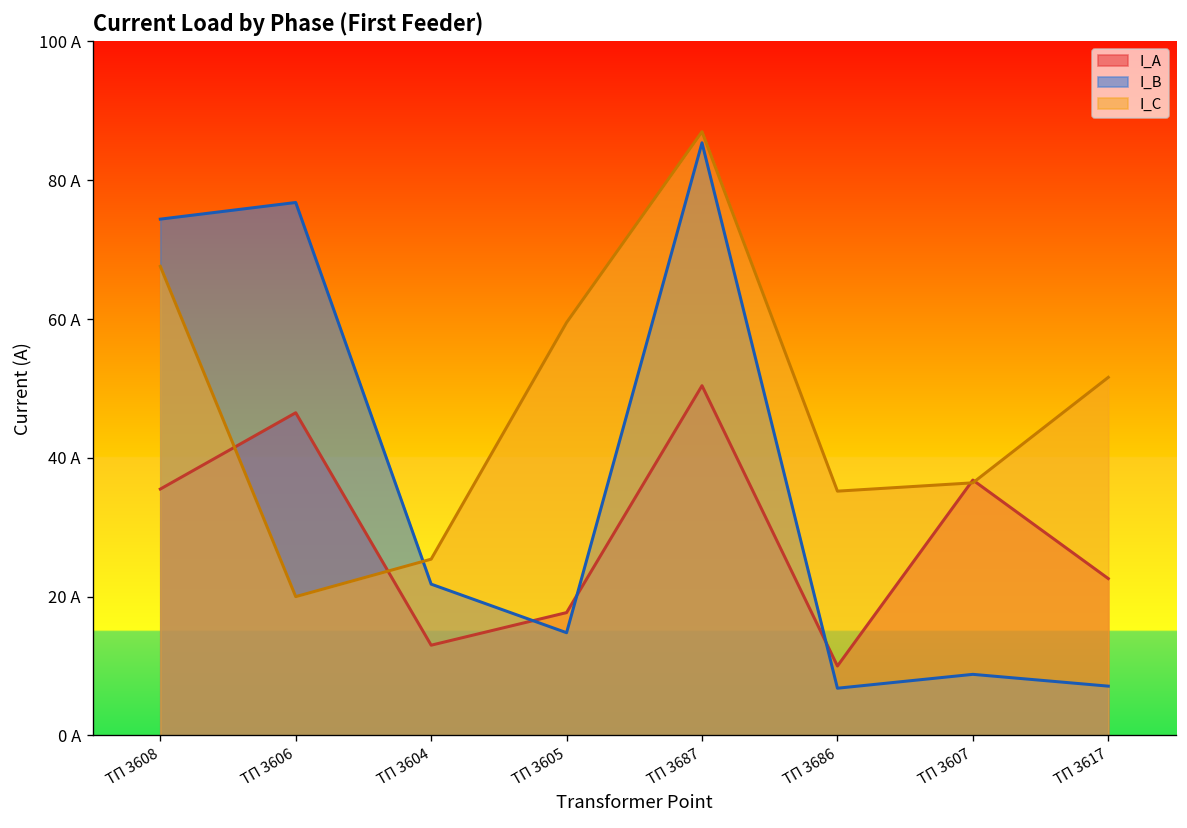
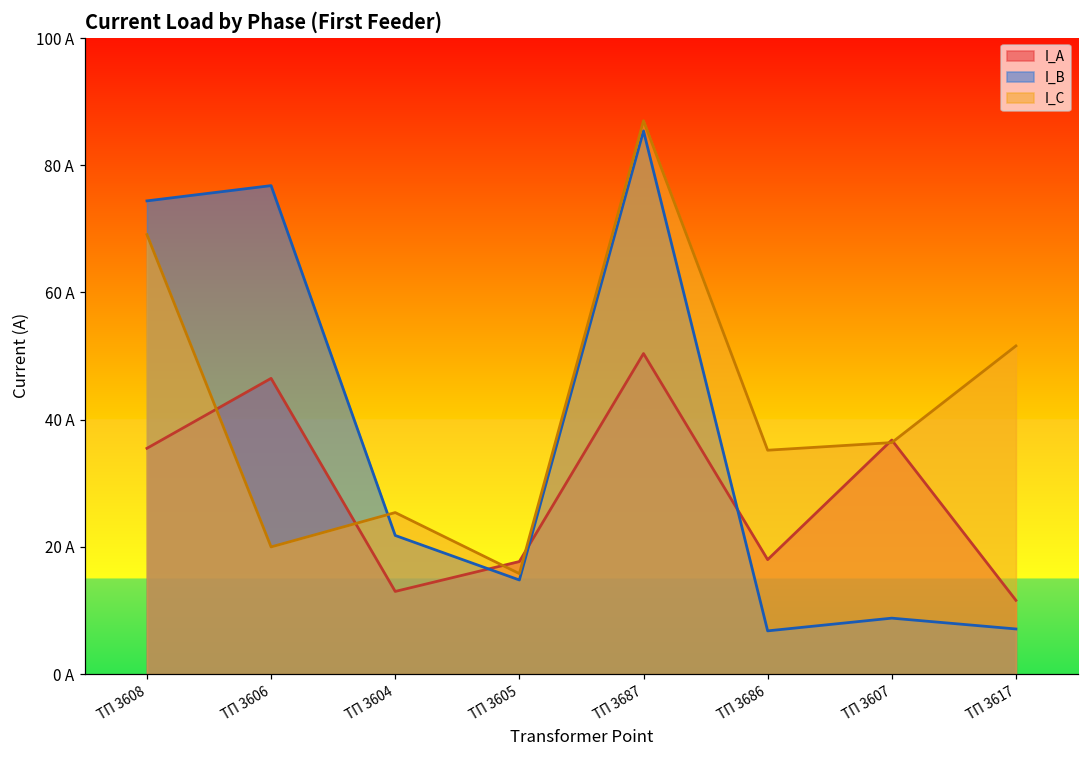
  {
    "I_A": {
      "ТП 3608": "36 A",
      "ТП 3606": "47 A",
      "ТП 3604": "13 A",
      "ТП 3605": "18 A",
      "ТП 3687": "50 A",
-     "ТП 3686": "10 A",
-     "ТП 3617": "23 A"
+     "ТП 3686": "18 A",
+     "ТП 3617": "12 A"
    },
    "I_B": {
      "ТП 3608": "74 A",
      "ТП 3606": "77 A",
      "ТП 3604": "22 A",
      "ТП 3605": "15 A",
      "ТП 3687": "85 A",
      "ТП 3686": "7 A",
      "ТП 3607": "9 A",
      "ТП 3617": "7 A"
    },
    "I_C": {
-     "ТП 3608": "68 A",
+     "ТП 3608": "69 A",
      "ТП 3606": "20 A",
      "ТП 3604": "25 A",
-     "ТП 3605": "60 A",
+     "ТП 3605": "16 A",
      "ТП 3687": "87 A",
      "ТП 3686": "35 A",
      "ТП 3617": "52 A"
    }
  }
